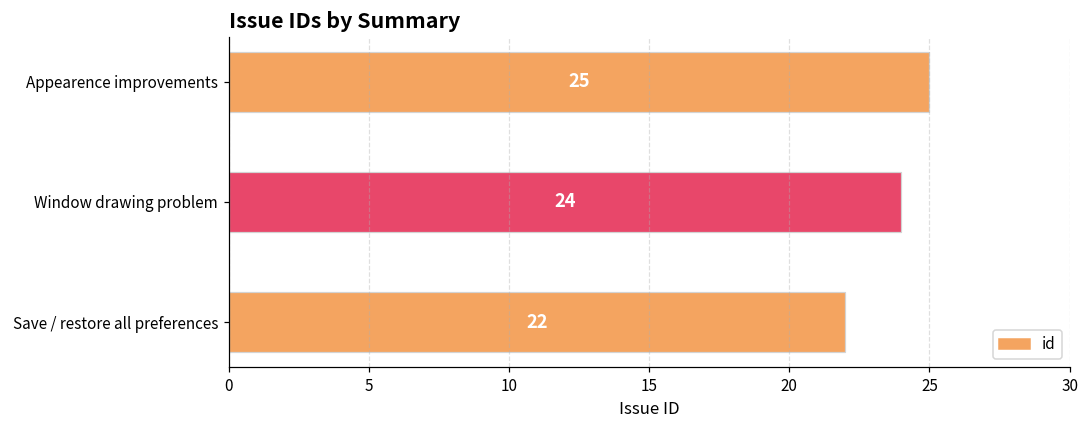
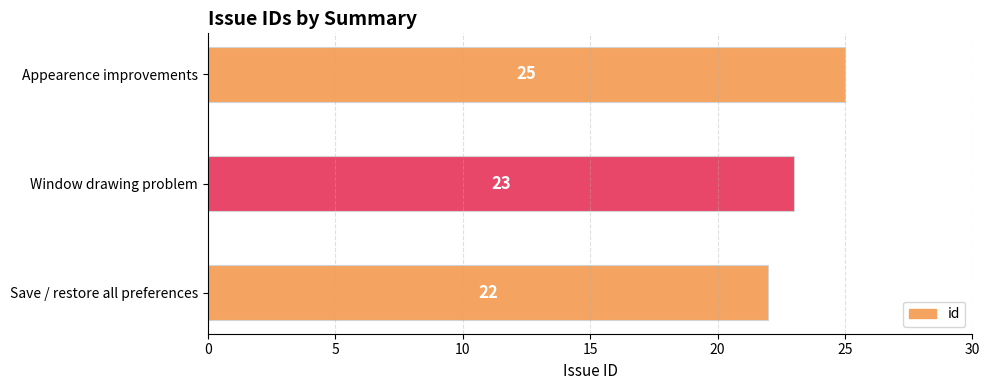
  {
    "Appearence improvements": 25,
-   "Window drawing problem": 24,
+   "Window drawing problem": 23,
    "Save / restore all preferences": 22
  }
